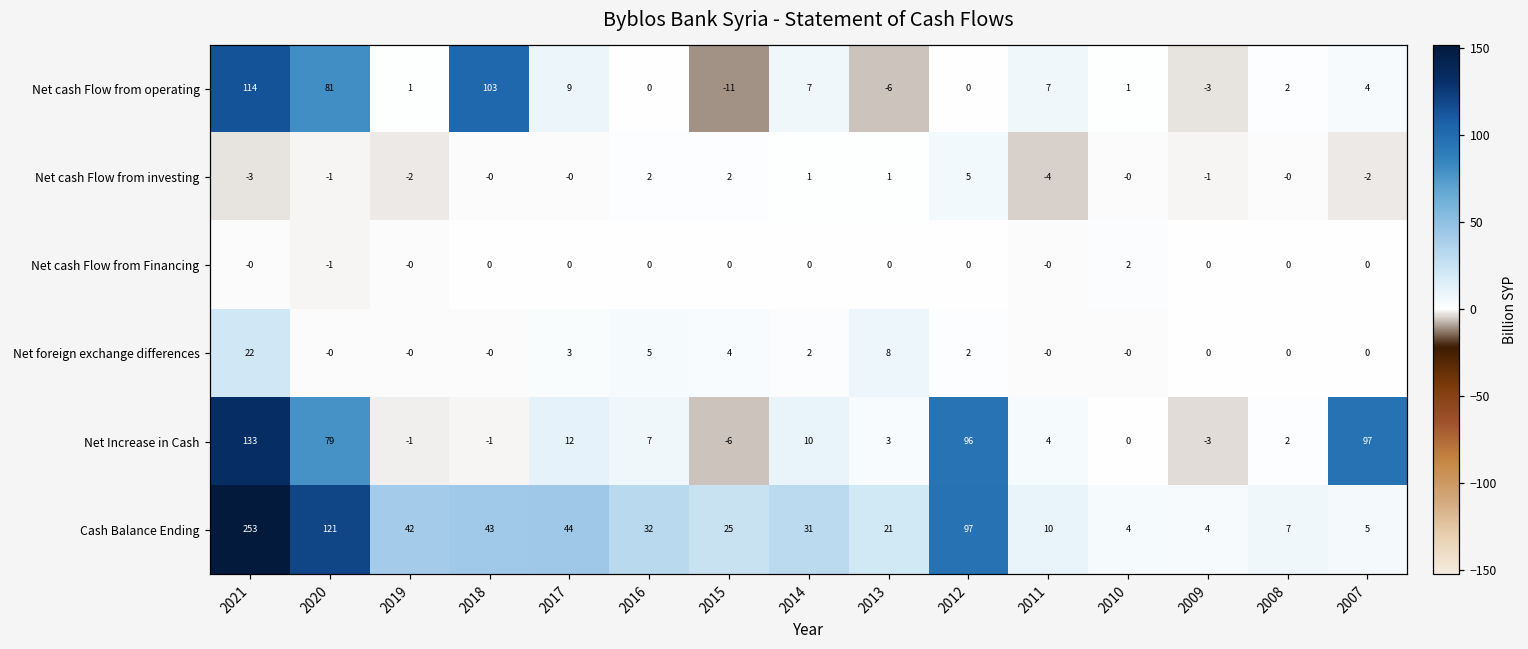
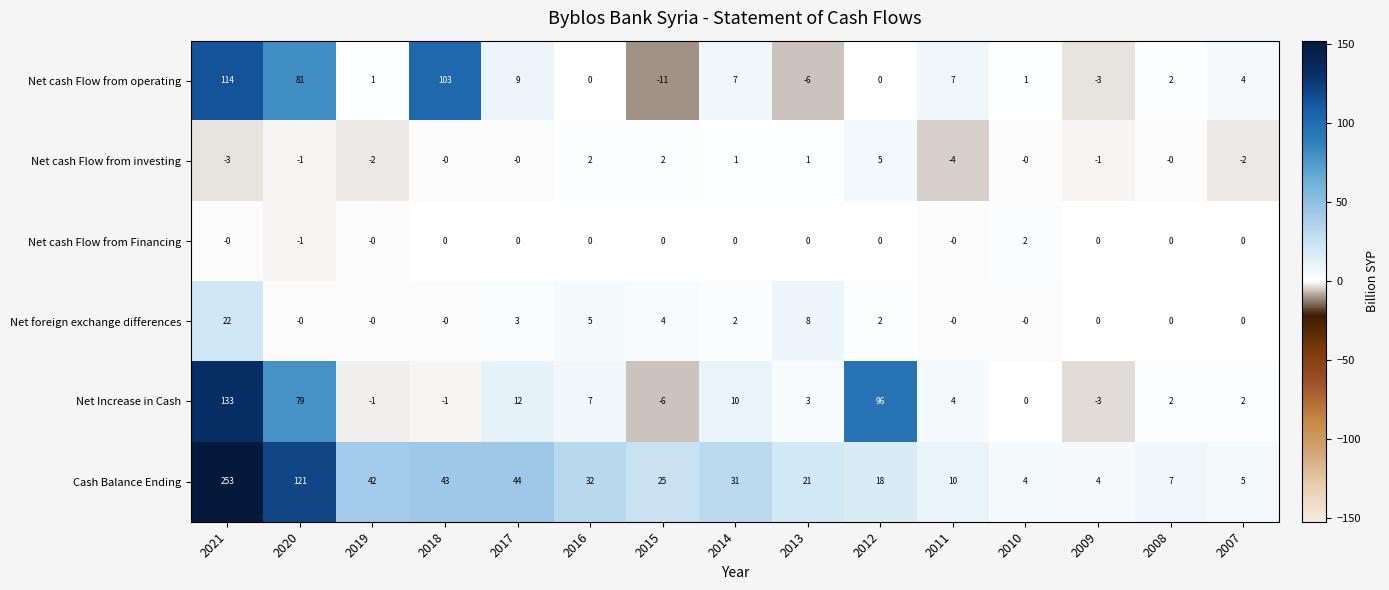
  {
    "Net cash Flow from operating": {
      "2021": 114,
      "2020": 81,
      "2019": 1,
      "2018": 103,
      "2017": 9,
      "2016": 0,
      "2015": -11,
      "2014": 7,
      "2013": -6,
      "2012": 0,
      "2011": 7,
      "2010": 1,
      "2009": -3,
      "2008": 2,
      "2007": 4
    },
    "Net cash Flow from investing": {
      "2021": -3,
      "2020": -1,
      "2019": -2,
      "2018": -0,
      "2017": -0,
      "2016": 2,
      "2015": 2,
      "2014": 1,
      "2013": 1,
      "2012": 5,
      "2011": -4,
      "2010": -0,
      "2009": -1,
      "2008": -0,
      "2007": -2
    },
    "Net cash Flow from Financing": {
      "2021": -0,
      "2020": -1,
      "2019": -0,
      "2018": 0,
      "2017": 0,
      "2016": 0,
      "2015": 0,
      "2014": 0,
      "2013": 0,
      "2012": 0,
      "2011": -0,
      "2010": 2,
      "2009": 0,
      "2008": 0,
      "2007": 0
    },
    "Net foreign exchange differences": {
      "2021": 22,
      "2020": -0,
      "2019": -0,
      "2018": -0,
      "2017": 3,
      "2016": 5,
      "2015": 4,
      "2014": 2,
      "2013": 8,
      "2012": 2,
      "2011": -0,
      "2010": -0,
      "2009": 0,
      "2008": 0,
      "2007": 0
    },
    "Net Increase in Cash": {
      "2021": 133,
      "2020": 79,
      "2019": -1,
      "2018": -1,
      "2017": 12,
      "2016": 7,
      "2015": -6,
      "2014": 10,
      "2013": 3,
      "2012": 96,
      "2011": 4,
      "2010": 0,
      "2009": -3,
      "2008": 2,
-     "2007": 97
+     "2007": 2
    },
    "Cash Balance Ending": {
      "2021": 253,
      "2020": 121,
      "2019": 42,
      "2018": 43,
      "2017": 44,
      "2016": 32,
      "2015": 25,
      "2014": 31,
      "2013": 21,
-     "2012": 97,
+     "2012": 18,
      "2011": 10,
      "2010": 4,
      "2009": 4,
      "2008": 7,
      "2007": 5
    }
  }
